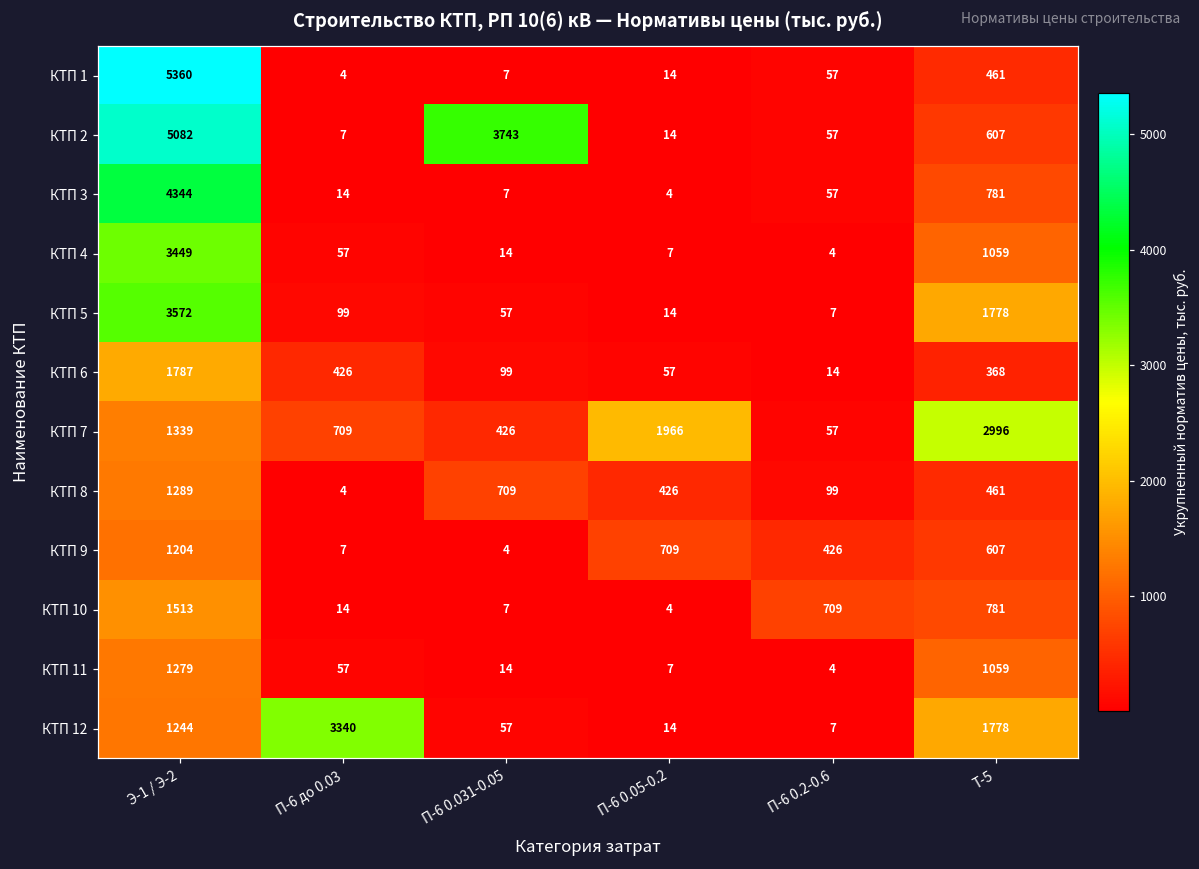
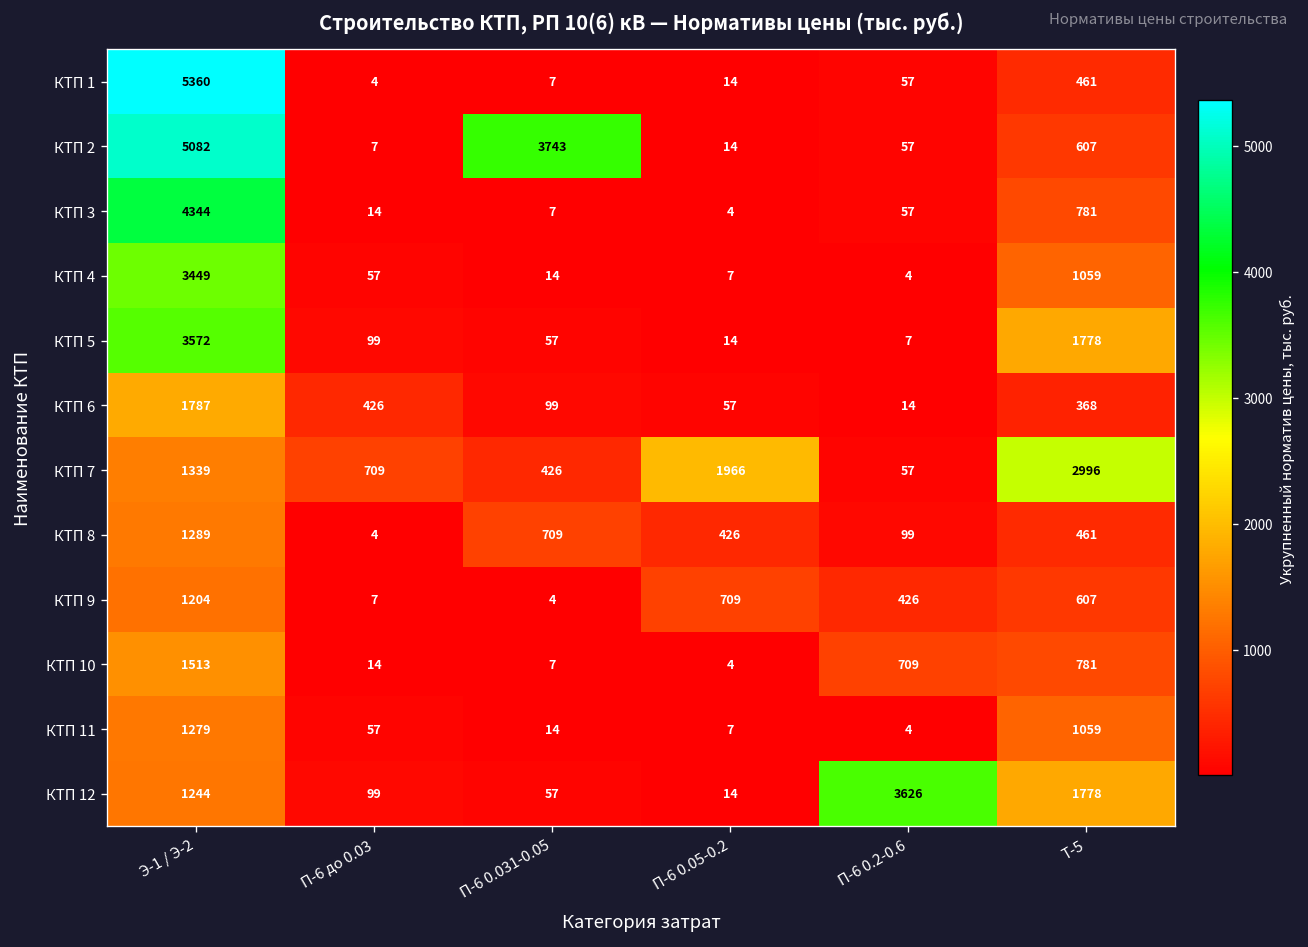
  {
    "КТП 1": {
      "Э-1 / Э-2": 5360,
      "П-6 до 0.03": 4,
      "П-6 0.031-0.05": 7,
      "П-6 0.05-0.2": 14,
      "П-6 0.2-0.6": 57,
      "Т-5": 461
    },
    "КТП 2": {
      "Э-1 / Э-2": 5082,
      "П-6 до 0.03": 7,
      "П-6 0.031-0.05": 3743,
      "П-6 0.05-0.2": 14,
      "П-6 0.2-0.6": 57,
      "Т-5": 607
    },
    "КТП 3": {
      "Э-1 / Э-2": 4344,
      "П-6 до 0.03": 14,
      "П-6 0.031-0.05": 7,
      "П-6 0.05-0.2": 4,
      "П-6 0.2-0.6": 57,
      "Т-5": 781
    },
    "КТП 4": {
      "Э-1 / Э-2": 3449,
      "П-6 до 0.03": 57,
      "П-6 0.031-0.05": 14,
      "П-6 0.05-0.2": 7,
      "П-6 0.2-0.6": 4,
      "Т-5": 1059
    },
    "КТП 5": {
      "Э-1 / Э-2": 3572,
      "П-6 до 0.03": 99,
      "П-6 0.031-0.05": 57,
      "П-6 0.05-0.2": 14,
      "П-6 0.2-0.6": 7,
      "Т-5": 1778
    },
    "КТП 6": {
      "Э-1 / Э-2": 1787,
      "П-6 до 0.03": 426,
      "П-6 0.031-0.05": 99,
      "П-6 0.05-0.2": 57,
      "П-6 0.2-0.6": 14,
      "Т-5": 368
    },
    "КТП 7": {
      "Э-1 / Э-2": 1339,
      "П-6 до 0.03": 709,
      "П-6 0.031-0.05": 426,
      "П-6 0.05-0.2": 1966,
      "П-6 0.2-0.6": 57,
      "Т-5": 2996
    },
    "КТП 8": {
      "Э-1 / Э-2": 1289,
      "П-6 до 0.03": 4,
      "П-6 0.031-0.05": 709,
      "П-6 0.05-0.2": 426,
      "П-6 0.2-0.6": 99,
      "Т-5": 461
    },
    "КТП 9": {
      "Э-1 / Э-2": 1204,
      "П-6 до 0.03": 7,
      "П-6 0.031-0.05": 4,
      "П-6 0.05-0.2": 709,
      "П-6 0.2-0.6": 426,
      "Т-5": 607
    },
    "КТП 10": {
      "Э-1 / Э-2": 1513,
      "П-6 до 0.03": 14,
      "П-6 0.031-0.05": 7,
      "П-6 0.05-0.2": 4,
      "П-6 0.2-0.6": 709,
      "Т-5": 781
    },
    "КТП 11": {
      "Э-1 / Э-2": 1279,
      "П-6 до 0.03": 57,
      "П-6 0.031-0.05": 14,
      "П-6 0.05-0.2": 7,
      "П-6 0.2-0.6": 4,
      "Т-5": 1059
    },
    "КТП 12": {
      "Э-1 / Э-2": 1244,
-     "П-6 до 0.03": 3340,
+     "П-6 до 0.03": 99,
      "П-6 0.031-0.05": 57,
      "П-6 0.05-0.2": 14,
-     "П-6 0.2-0.6": 7,
+     "П-6 0.2-0.6": 3626,
      "Т-5": 1778
    }
  }
